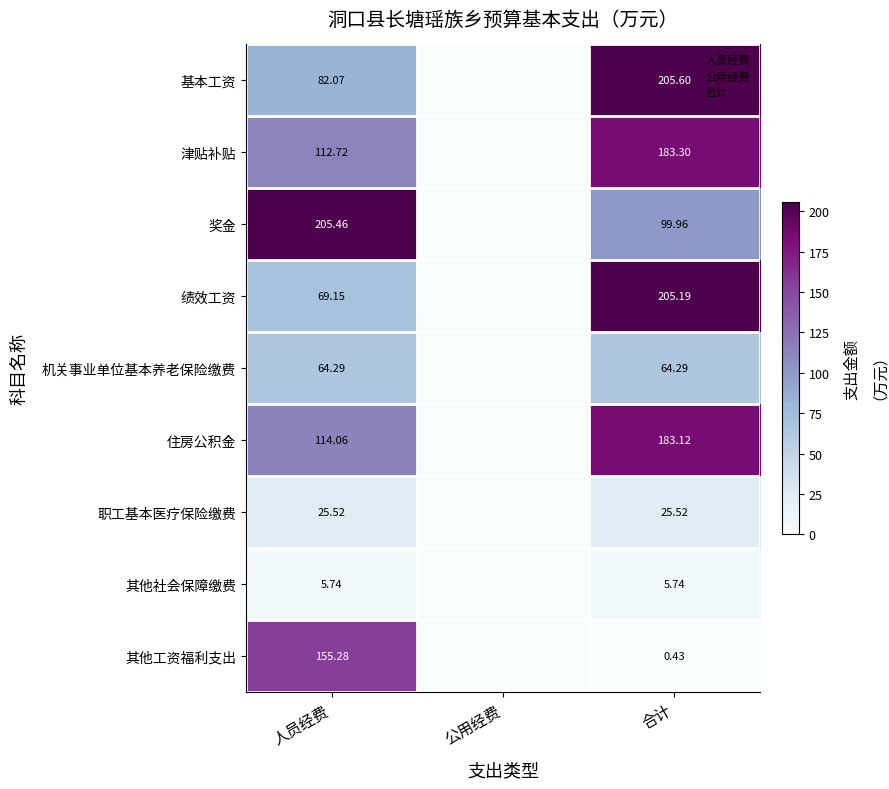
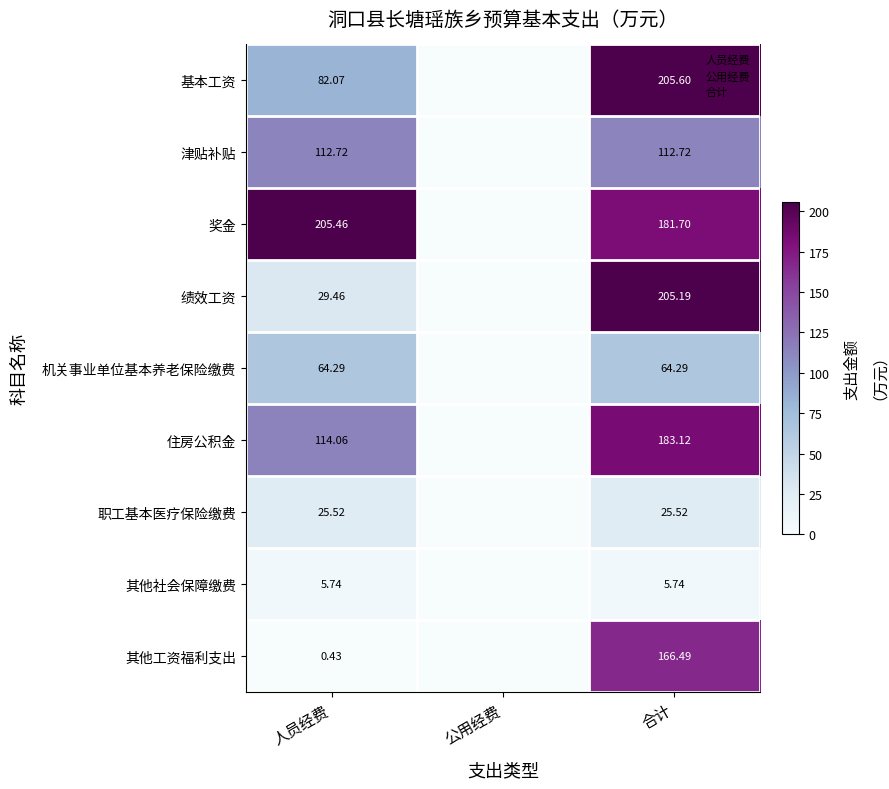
  {
    "基本工资": {
      "人员经费": 82.07,
      "合计": 205.60
    },
    "津贴补贴": {
      "人员经费": 112.72,
-     "合计": 183.30
+     "合计": 112.72
    },
    "奖金": {
      "人员经费": 205.46,
-     "合计": 99.96
+     "合计": 181.70
    },
    "绩效工资": {
-     "人员经费": 69.15,
+     "人员经费": 29.46,
      "合计": 205.19
    },
    "机关事业单位基本养老保险缴费": {
      "人员经费": 64.29,
      "合计": 64.29
    },
    "住房公积金": {
      "人员经费": 114.06,
      "合计": 183.12
    },
    "职工基本医疗保险缴费": {
      "人员经费": 25.52,
      "合计": 25.52
    },
    "其他社会保障缴费": {
      "人员经费": 5.74,
      "合计": 5.74
    },
    "其他工资福利支出": {
-     "人员经费": 155.28,
-     "合计": 0.43
+     "人员经费": 0.43,
+     "合计": 166.49
    }
  }
